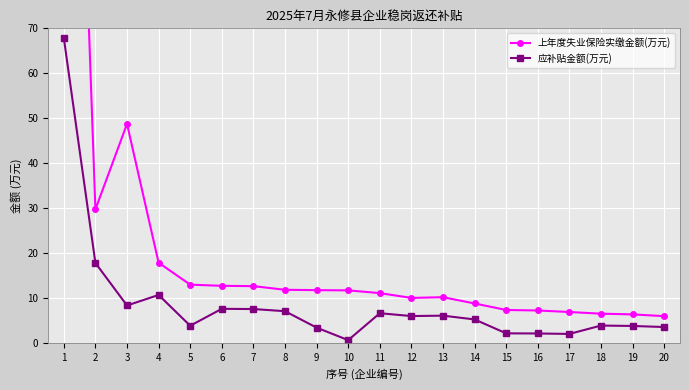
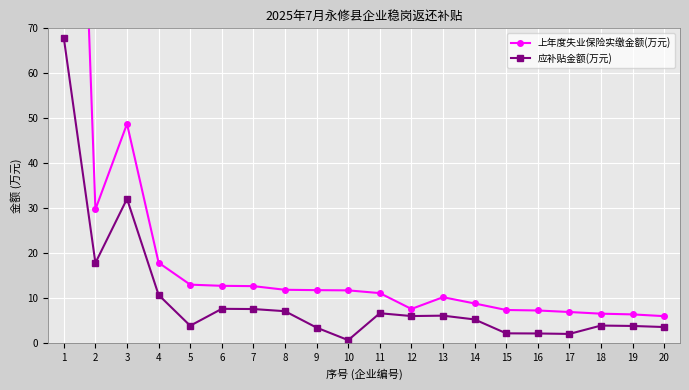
  {
    "上年度失业保险实缴金额(万元)": {
      "2": 30,
      "3": 49,
      "4": 18,
      "5": 13,
      "6": 13,
      "7": 13,
      "8": 12,
      "9": 12,
      "10": 12,
      "11": 11,
-     "12": 10,
+     "12": 8,
      "13": 10,
      "14": 9,
      "15": 7,
      "16": 7,
      "17": 7,
      "18": 7,
      "19": 6,
      "20": 6
    },
    "应补贴金额(万元)": {
      "1": 68,
      "2": 18,
-     "3": 8,
+     "3": 32,
      "4": 11,
      "5": 4,
      "6": 8,
      "7": 8,
      "8": 7,
      "9": 3,
      "10": 1,
      "11": 7,
      "12": 6,
      "13": 6,
      "14": 5,
      "15": 2,
      "16": 2,
      "17": 2,
      "18": 4,
      "19": 4,
      "20": 4
    }
  }
